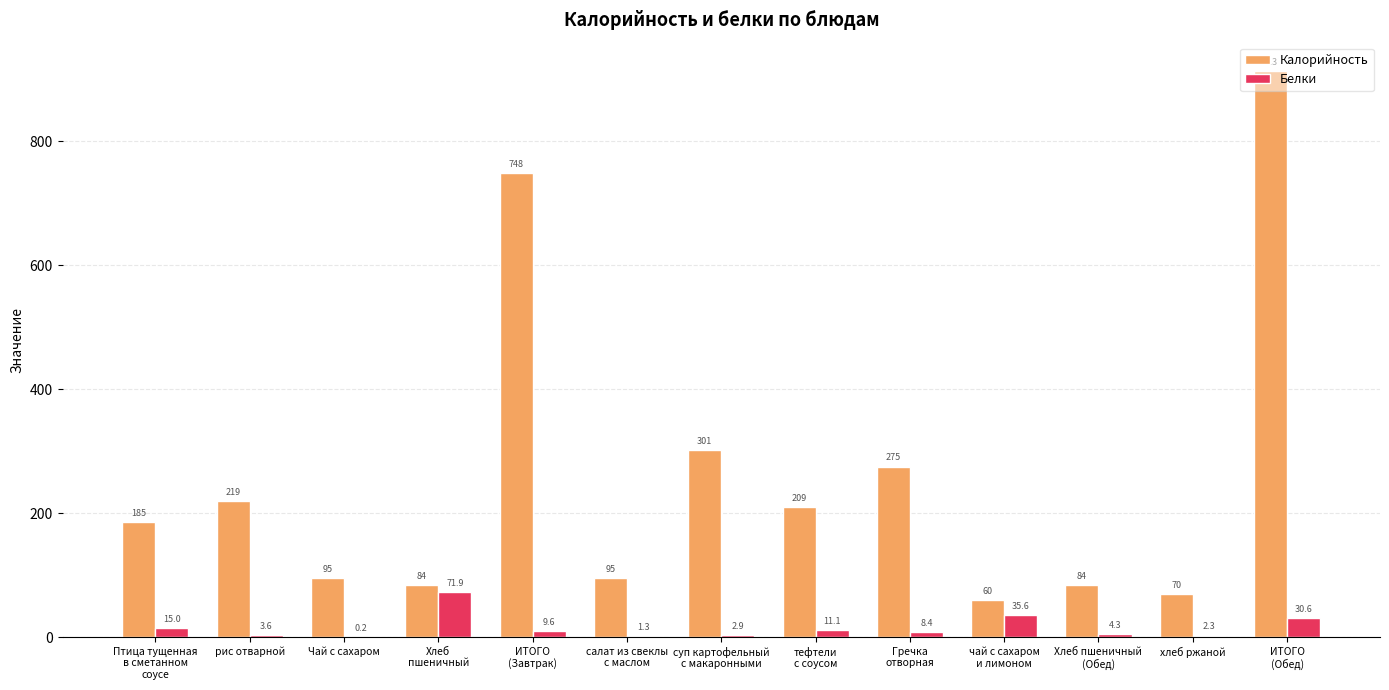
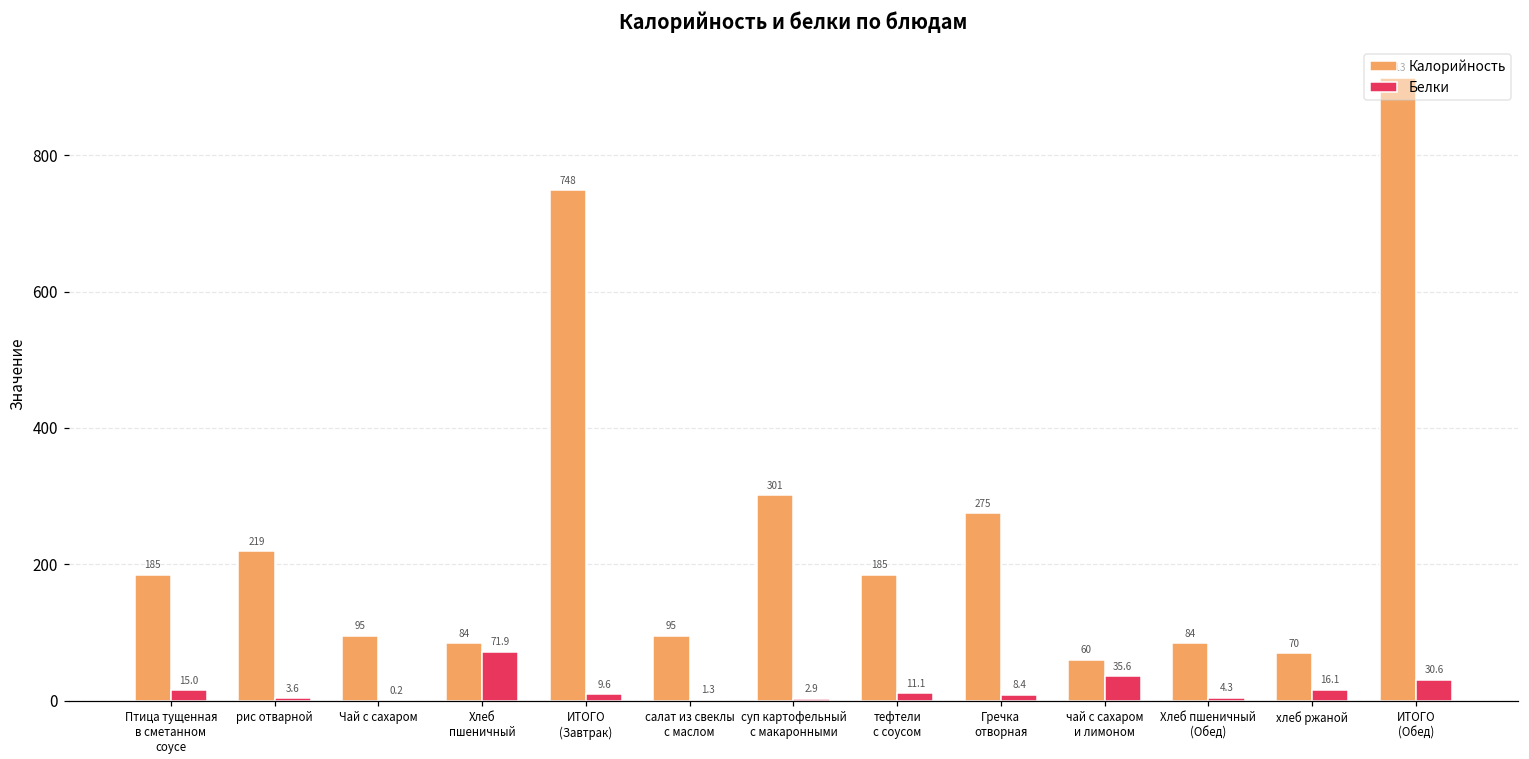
  {
    "Калорийность": {
      "Птица тущенная в сметанном соусе": 185,
      "рис отварной": 219,
      "Чай с сахаром": 95,
      "Хлеб пшеничный": 84,
      "ИТОГО (Завтрак)": 748,
      "салат из свеклы с маслом": 95,
      "суп картофельный с макаронными": 301,
-     "тефтели с соусом": 209,
+     "тефтели с соусом": 185,
      "Гречка отворная": 275,
      "чай с сахаром и лимоном": 60,
      "Хлеб пшеничный (Обед)": 84,
      "хлеб ржаной": 70
    },
    "Белки": {
      "Птица тущенная в сметанном соусе": 15.0,
      "рис отварной": 3.6,
      "Чай с сахаром": 0.2,
      "Хлеб пшеничный": 71.9,
      "ИТОГО (Завтрак)": 9.6,
      "салат из свеклы с маслом": 1.3,
      "суп картофельный с макаронными": 2.9,
      "тефтели с соусом": 11.1,
      "Гречка отворная": 8.4,
      "чай с сахаром и лимоном": 35.6,
      "Хлеб пшеничный (Обед)": 4.3,
-     "хлеб ржаной": 2.3,
+     "хлеб ржаной": 16.1,
      "ИТОГО (Обед)": 30.6
    }
  }
